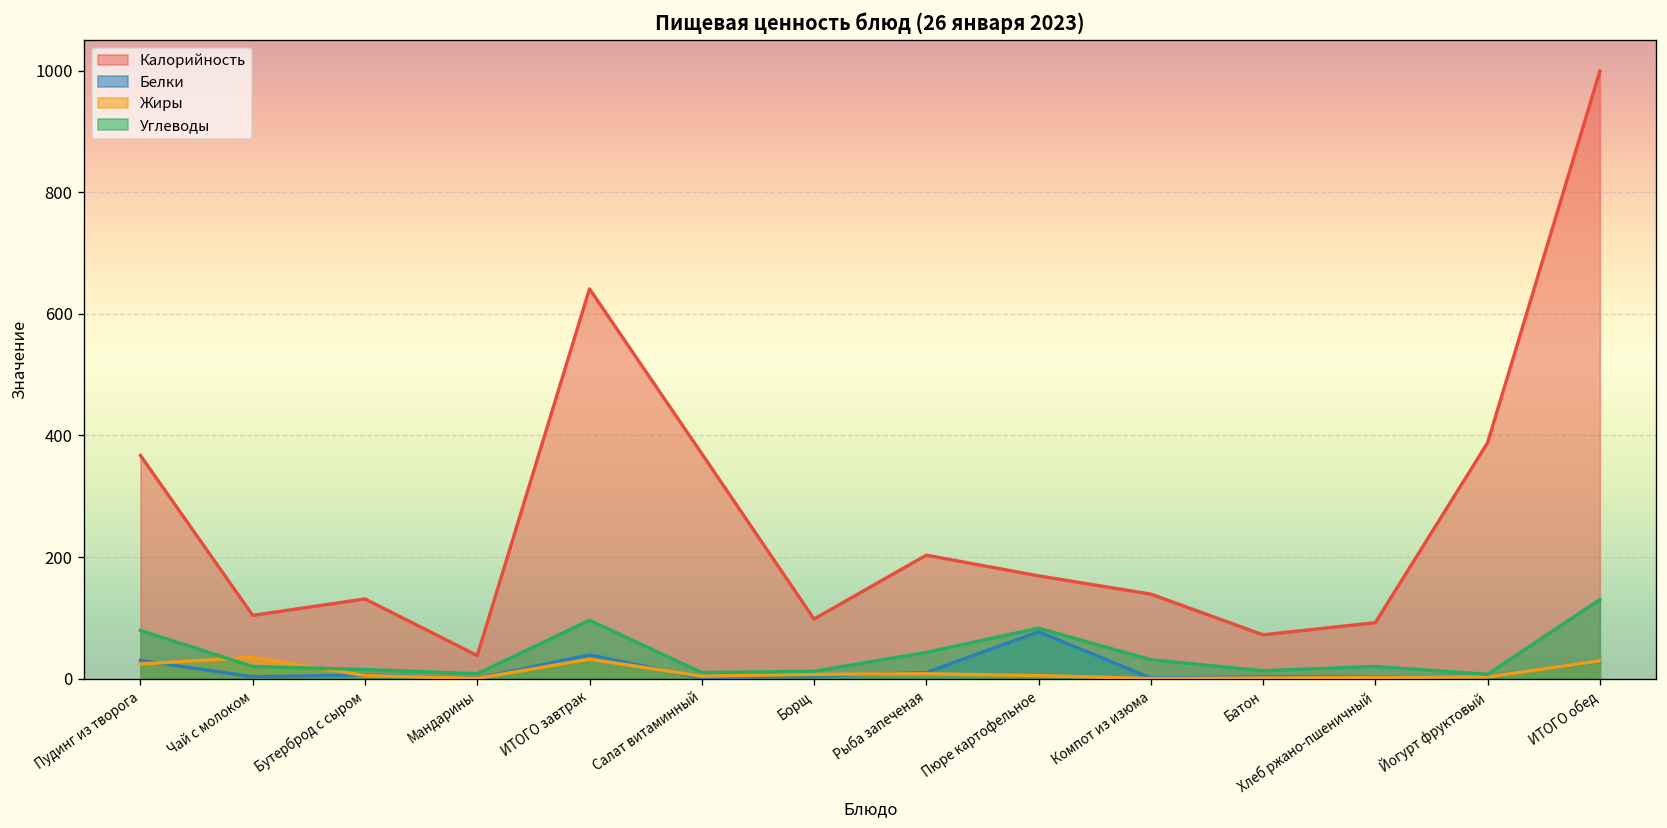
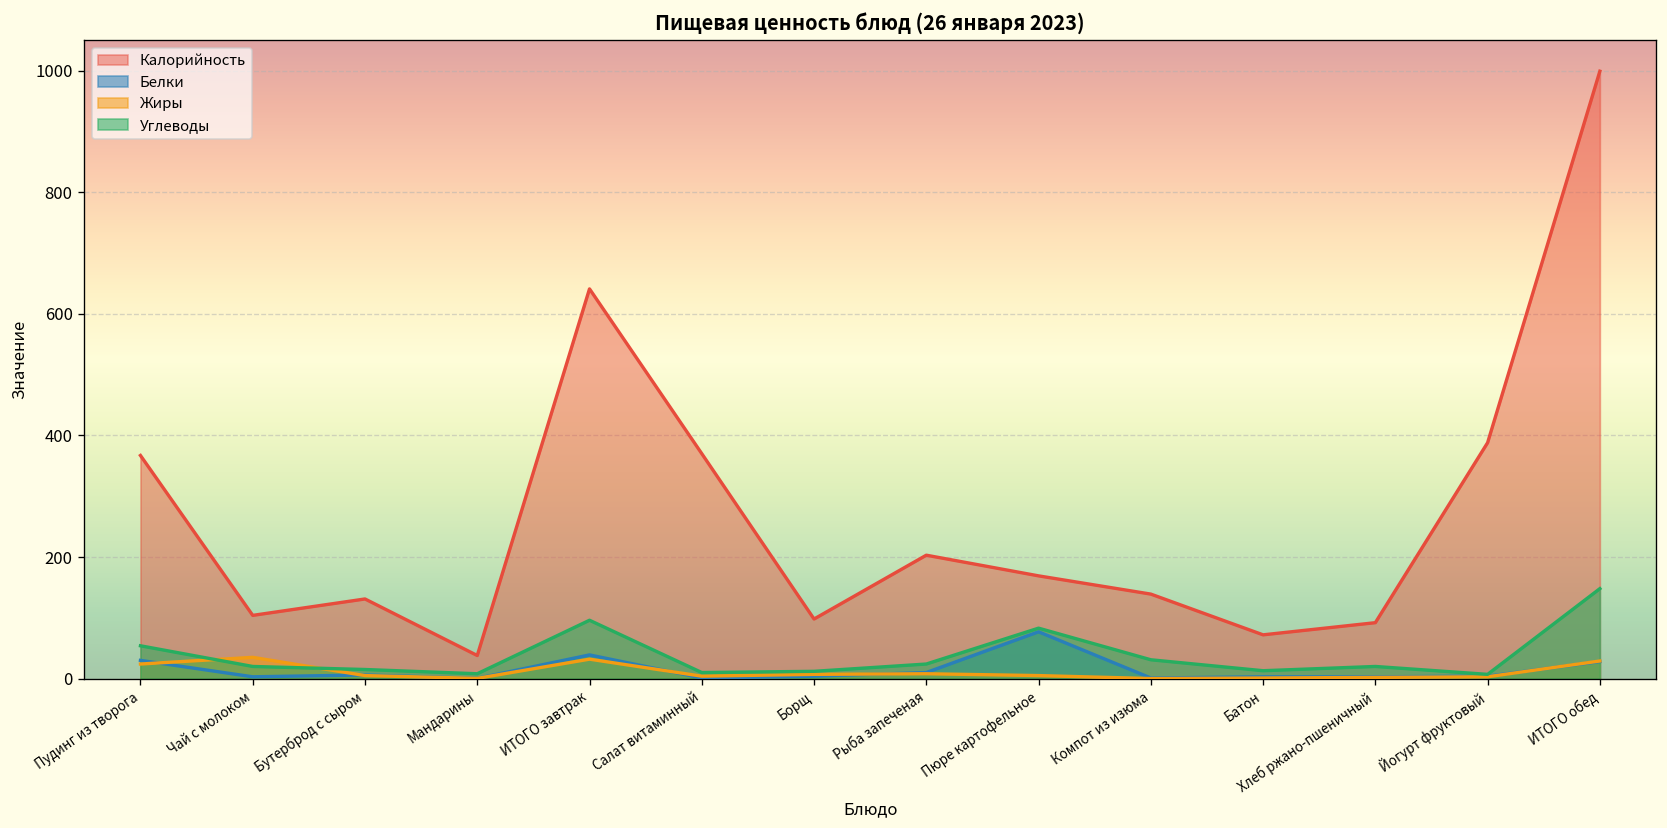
  {
    "Калорийность": {
      "Пудинг из творога": 370,
      "Чай с молоком": 100,
      "Бутерброд с сыром": 130,
      "Мандарины": 40,
      "ИТОГО завтрак": 640,
      "Салат витаминный": 370,
      "Борщ": 100,
      "Рыба запеченая": 200,
      "Пюре картофельное": 170,
      "Компот из изюма": 140,
      "Батон": 70,
      "Хлеб ржано-пшеничный": 90,
      "Йогурт фруктовый": 390,
      "ИТОГО обед": 1000
    },
    "Белки": {
      "Пудинг из творога": 30,
      "Чай с молоком": 0,
      "ИТОГО завтрак": 40,
      "Пюре картофельное": 80
    },
    "Жиры": {
      "Пудинг из творога": 20,
      "Чай с молоком": 40,
      "ИТОГО завтрак": 30,
      "Пюре картофельное": 10
    },
    "Углеводы": {
-     "Пудинг из творога": 80,
+     "Пудинг из творога": 50,
      "Чай с молоком": 20,
      "Бутерброд с сыром": 20,
      "Мандарины": 10,
      "ИТОГО завтрак": 100,
      "Салат витаминный": 10,
      "Борщ": 10,
-     "Рыба запеченая": 40,
+     "Рыба запеченая": 20,
      "Пюре картофельное": 80,
      "Компот из изюма": 30,
      "Батон": 10,
      "Хлеб ржано-пшеничный": 20,
-     "ИТОГО обед": 130
+     "ИТОГО обед": 150
    }
  }
